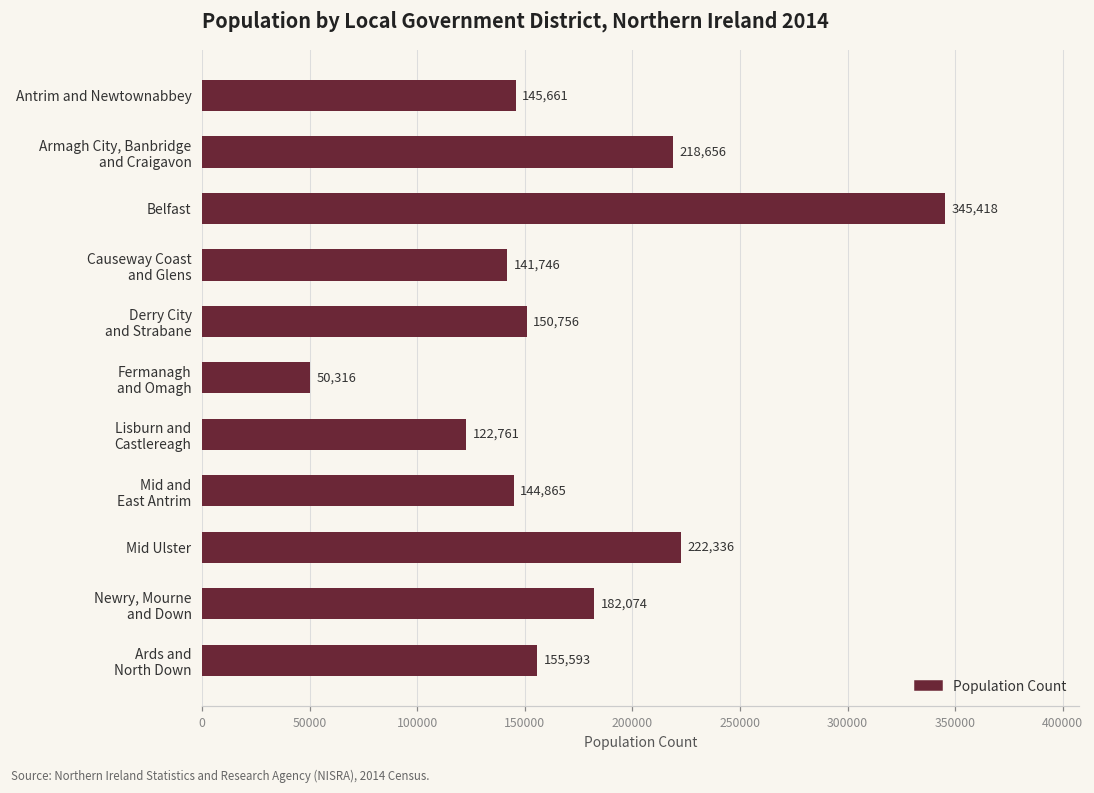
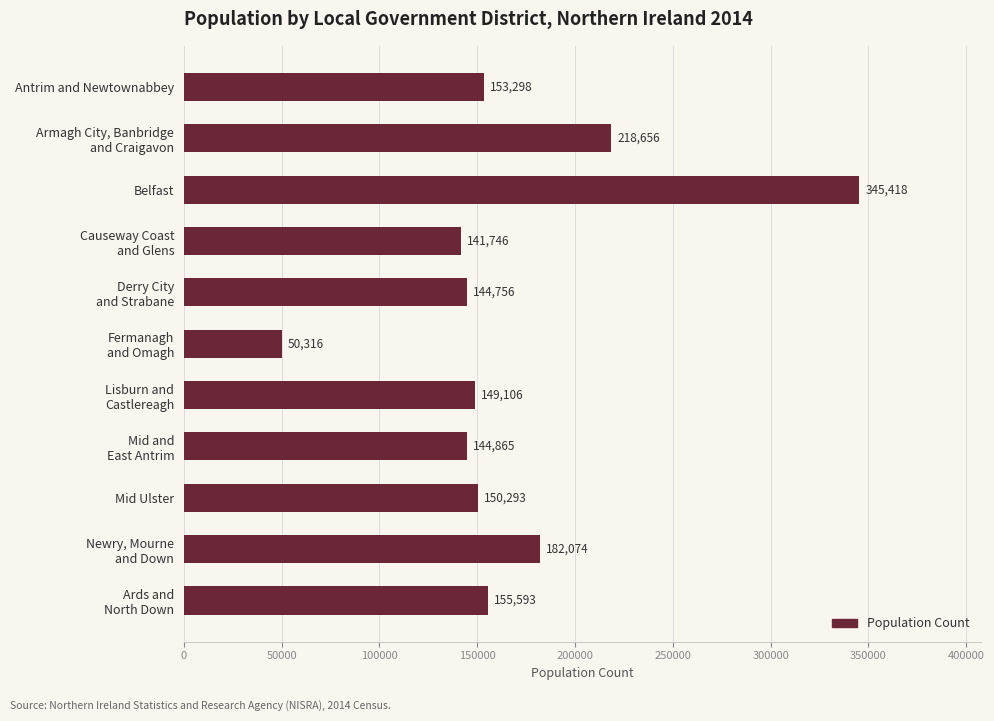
  {
-   "Antrim and Newtownabbey": "145,661",
+   "Antrim and Newtownabbey": "153,298",
    "Armagh City, Banbridge and Craigavon": "218,656",
    "Belfast": "345,418",
    "Causeway Coast and Glens": "141,746",
-   "Derry City and Strabane": "150,756",
+   "Derry City and Strabane": "144,756",
    "Fermanagh and Omagh": "50,316",
-   "Lisburn and Castlereagh": "122,761",
+   "Lisburn and Castlereagh": "149,106",
    "Mid and East Antrim": "144,865",
-   "Mid Ulster": "222,336",
+   "Mid Ulster": "150,293",
    "Newry, Mourne and Down": "182,074",
    "Ards and North Down": "155,593"
  }
